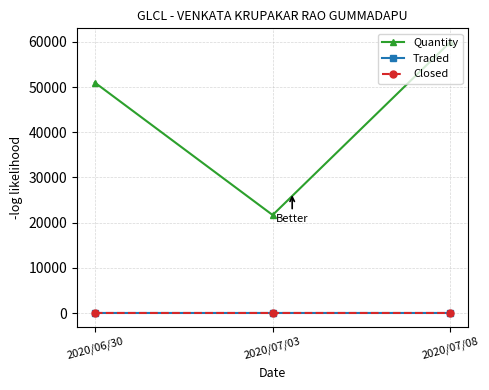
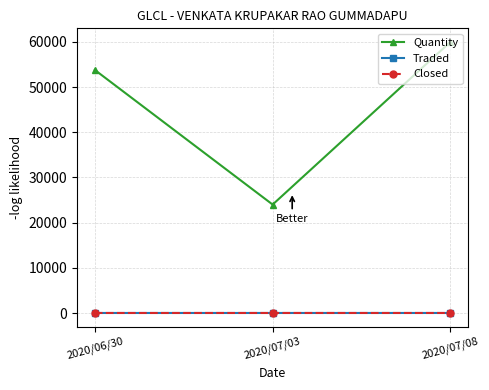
  {
    "Quantity": {
-     "2020/06/30": 51000,
-     "2020/07/03": 22000
+     "2020/06/30": 54000,
+     "2020/07/03": 24000
    },
    "Closed": {
      "2020/06/30": 0,
      "2020/07/03": 0,
      "2020/07/08": 0
    }
  }
